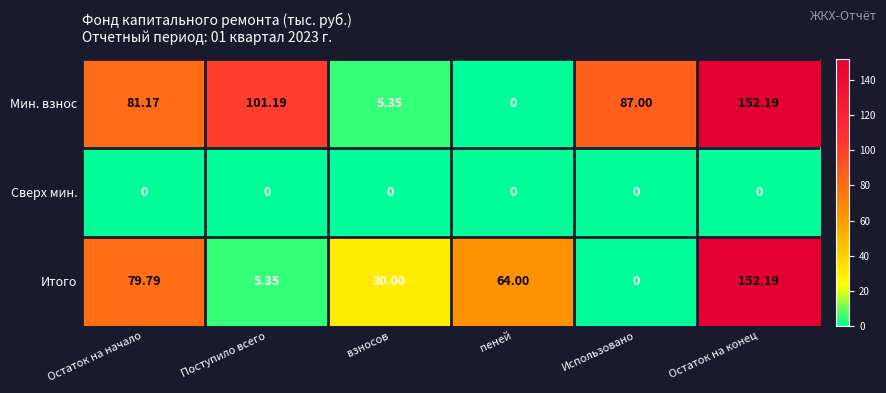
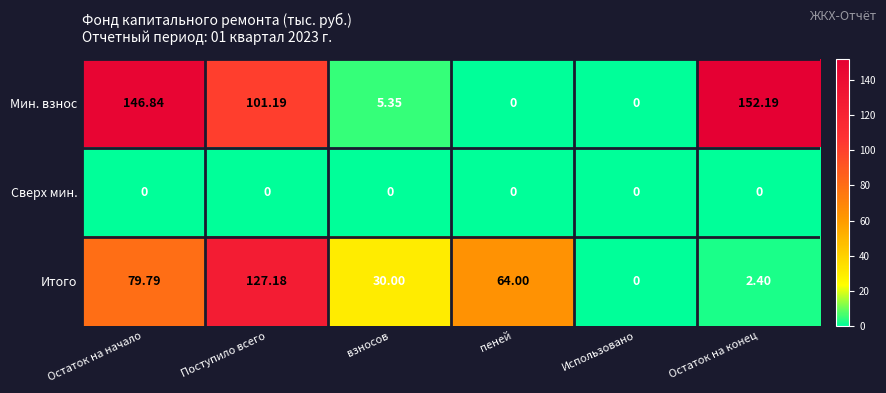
  {
    "Мин. взнос": {
-     "Остаток на начало": 81.17,
+     "Остаток на начало": 146.84,
      "Поступило всего": 101.19,
      "взносов": 5.35,
      "пеней": 0,
-     "Использовано": 87.00,
+     "Использовано": 0,
      "Остаток на конец": 152.19
    },
    "Сверх мин.": {
      "Остаток на начало": 0,
      "Поступило всего": 0,
      "взносов": 0,
      "пеней": 0,
      "Использовано": 0,
      "Остаток на конец": 0
    },
    "Итого": {
      "Остаток на начало": 79.79,
-     "Поступило всего": 5.35,
+     "Поступило всего": 127.18,
      "взносов": 30.00,
      "пеней": 64.00,
      "Использовано": 0,
-     "Остаток на конец": 152.19
+     "Остаток на конец": 2.40
    }
  }
